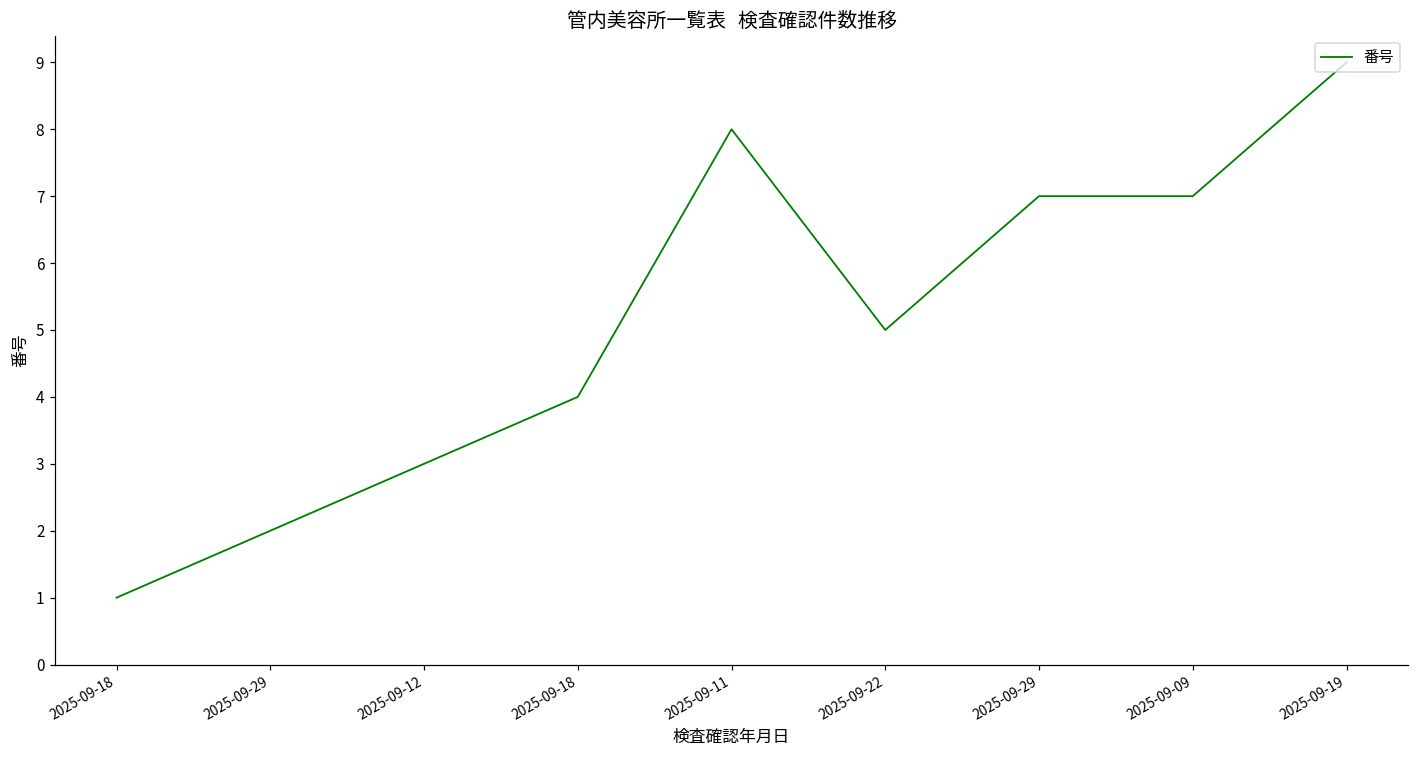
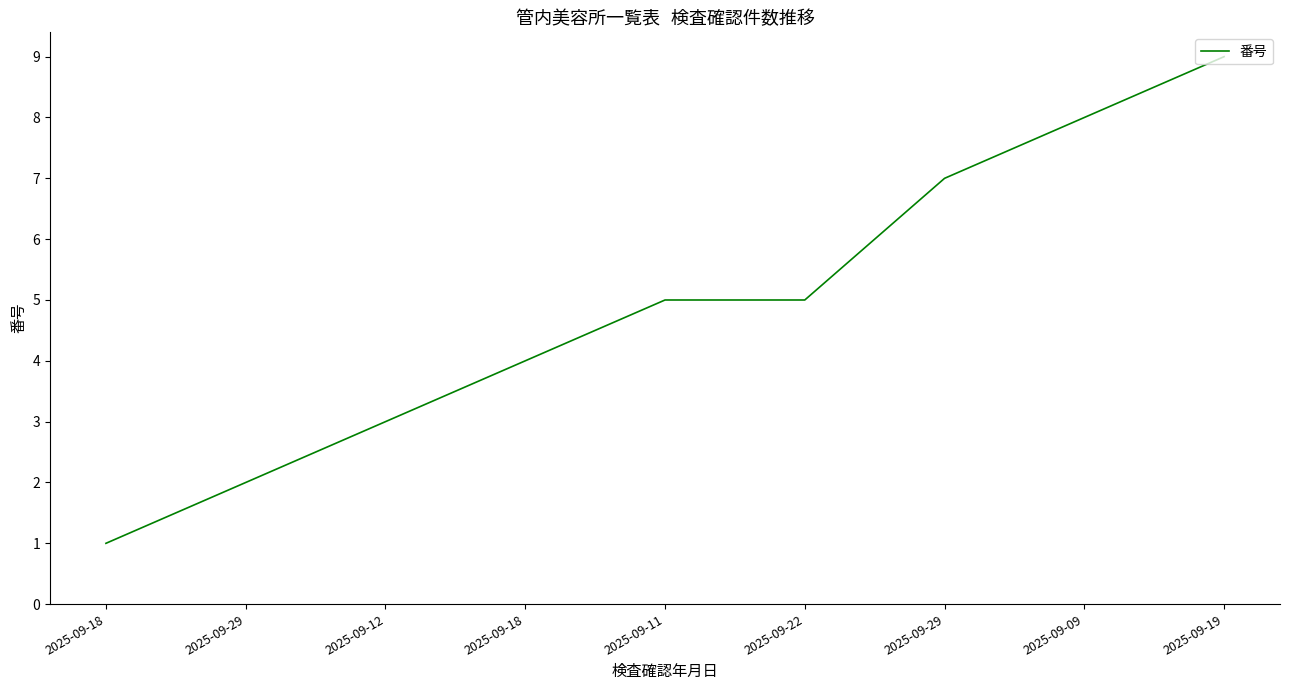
  {
    "2025-09-12": 3,
-   "2025-09-11": 8,
+   "2025-09-11": 5,
    "2025-09-22": 5,
-   "2025-09-09": 7
+   "2025-09-09": 8
  }
